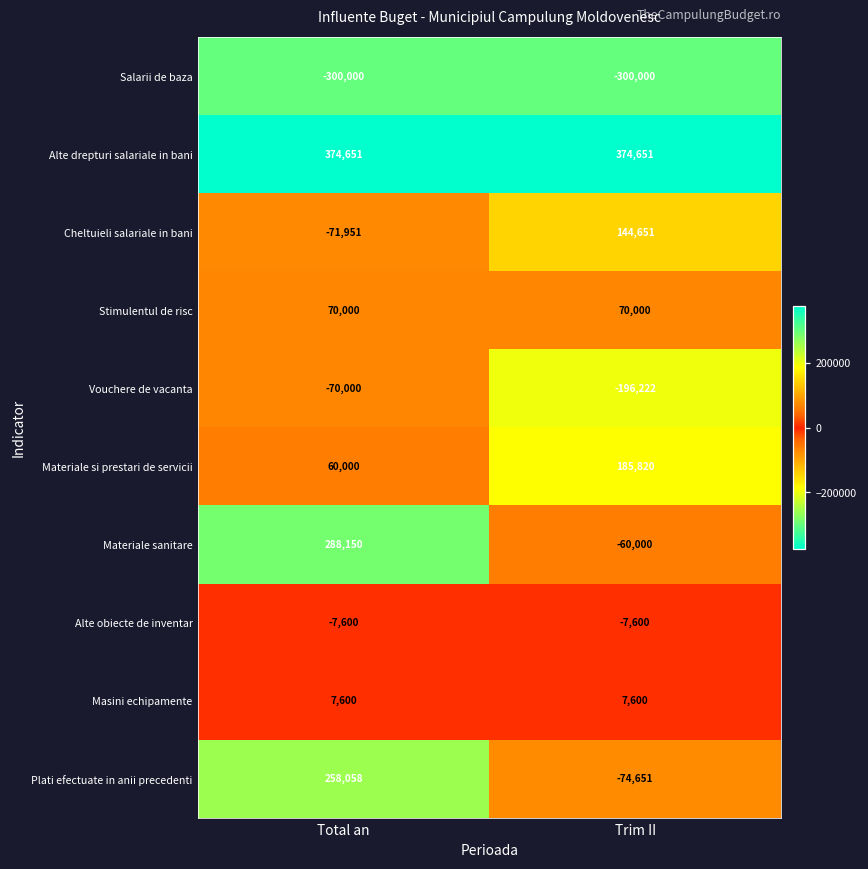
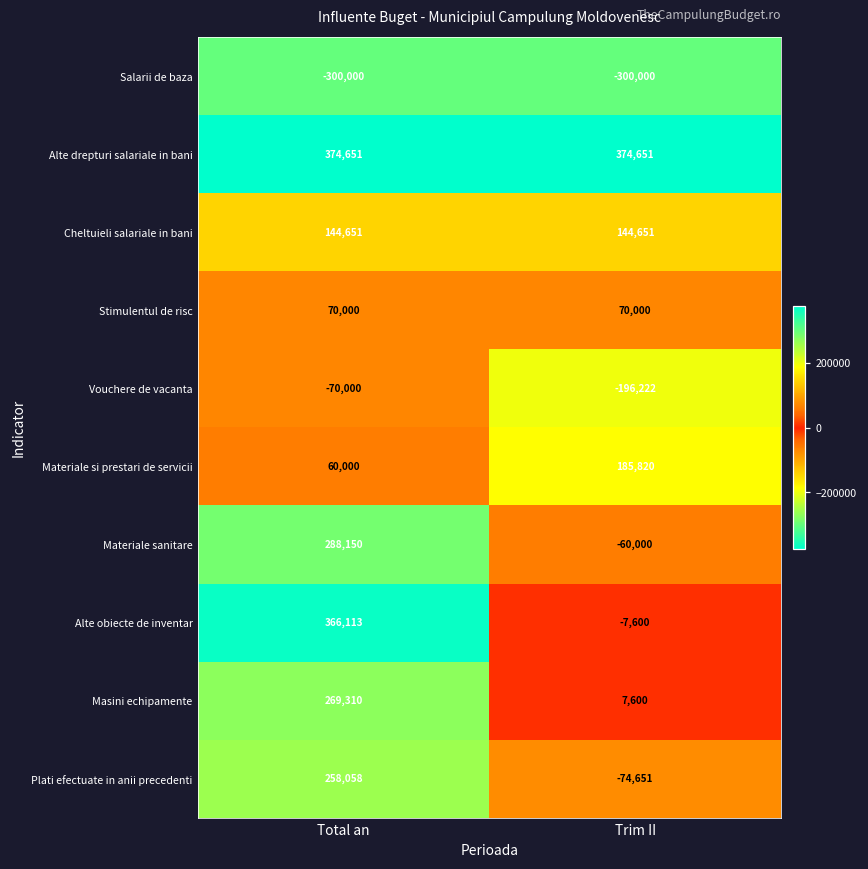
  {
    "Salarii de baza": {
      "Total an": "-300,000",
      "Trim II": "-300,000"
    },
    "Alte drepturi salariale in bani": {
      "Total an": "374,651",
      "Trim II": "374,651"
    },
    "Cheltuieli salariale in bani": {
-     "Total an": "-71,951",
+     "Total an": "144,651",
      "Trim II": "144,651"
    },
    "Stimulentul de risc": {
      "Total an": "70,000",
      "Trim II": "70,000"
    },
    "Vouchere de vacanta": {
      "Total an": "-70,000",
      "Trim II": "-196,222"
    },
    "Materiale si prestari de servicii": {
      "Total an": "60,000",
      "Trim II": "185,820"
    },
    "Materiale sanitare": {
      "Total an": "288,150",
      "Trim II": "-60,000"
    },
    "Alte obiecte de inventar": {
-     "Total an": "-7,600",
+     "Total an": "366,113",
      "Trim II": "-7,600"
    },
    "Masini echipamente": {
-     "Total an": "7,600",
+     "Total an": "269,310",
      "Trim II": "7,600"
    },
    "Plati efectuate in anii precedenti": {
      "Total an": "258,058",
      "Trim II": "-74,651"
    }
  }
